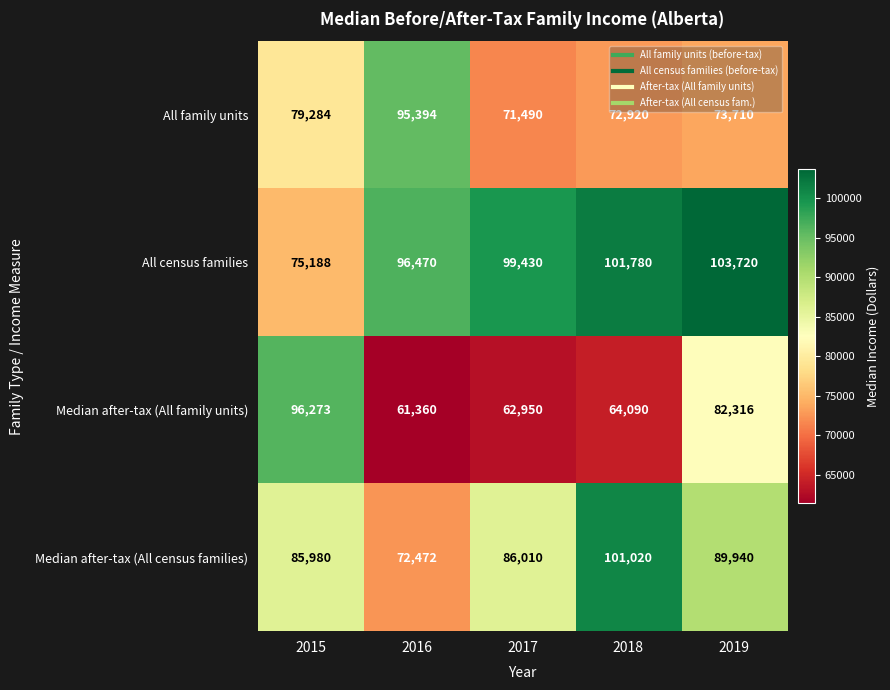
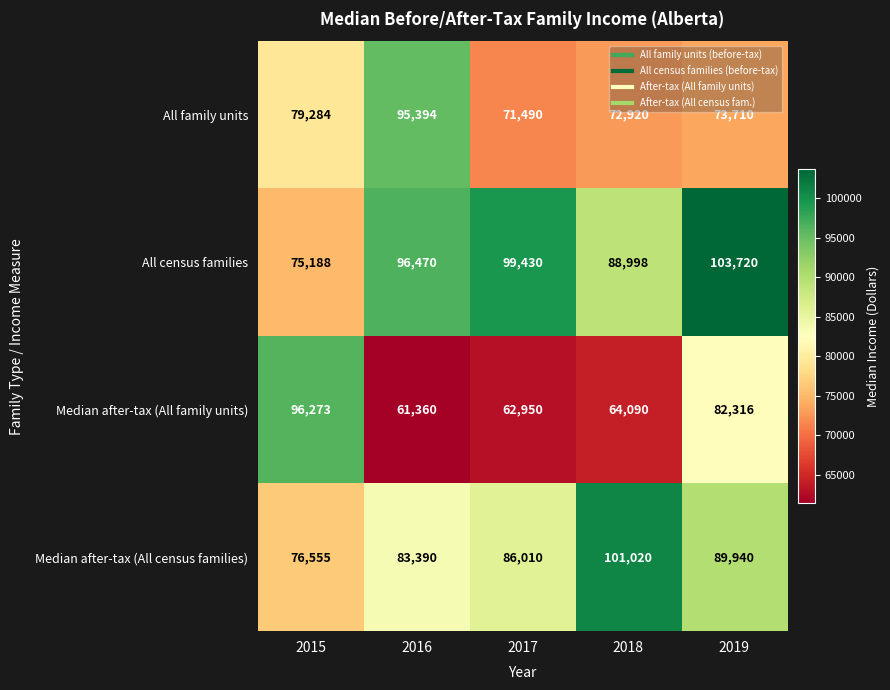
  {
    "All family units": {
      "2015": "79,284",
      "2016": "95,394",
      "2017": "71,490"
    },
    "All census families": {
      "2015": "75,188",
      "2016": "96,470",
      "2017": "99,430",
-     "2018": "101,780",
+     "2018": "88,998",
      "2019": "103,720"
    },
    "Median after-tax (All family units)": {
      "2015": "96,273",
      "2016": "61,360",
      "2017": "62,950",
      "2018": "64,090",
      "2019": "82,316"
    },
    "Median after-tax (All census families)": {
-     "2015": "85,980",
-     "2016": "72,472",
+     "2015": "76,555",
+     "2016": "83,390",
      "2017": "86,010",
      "2018": "101,020",
      "2019": "89,940"
    }
  }
